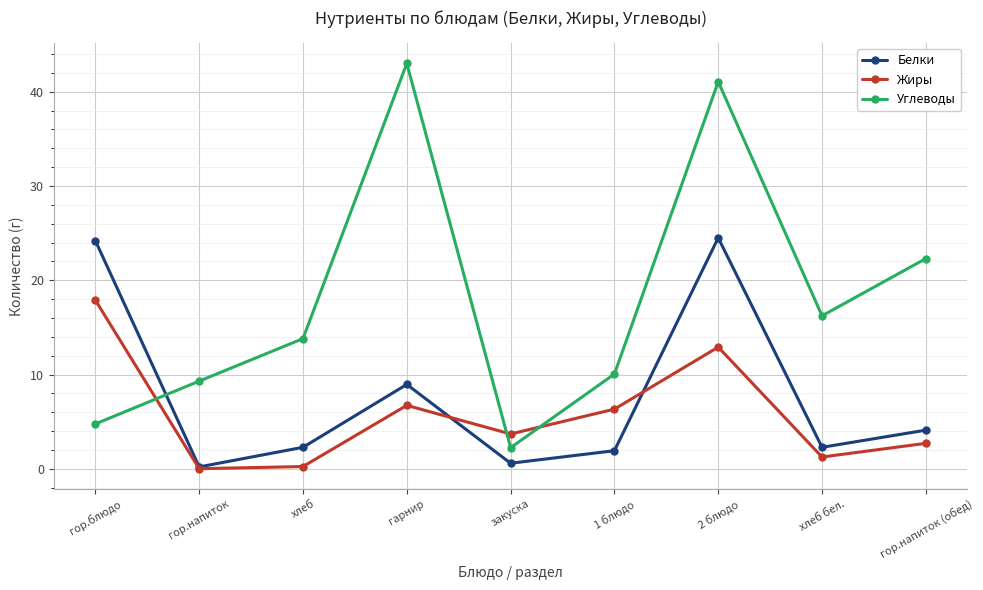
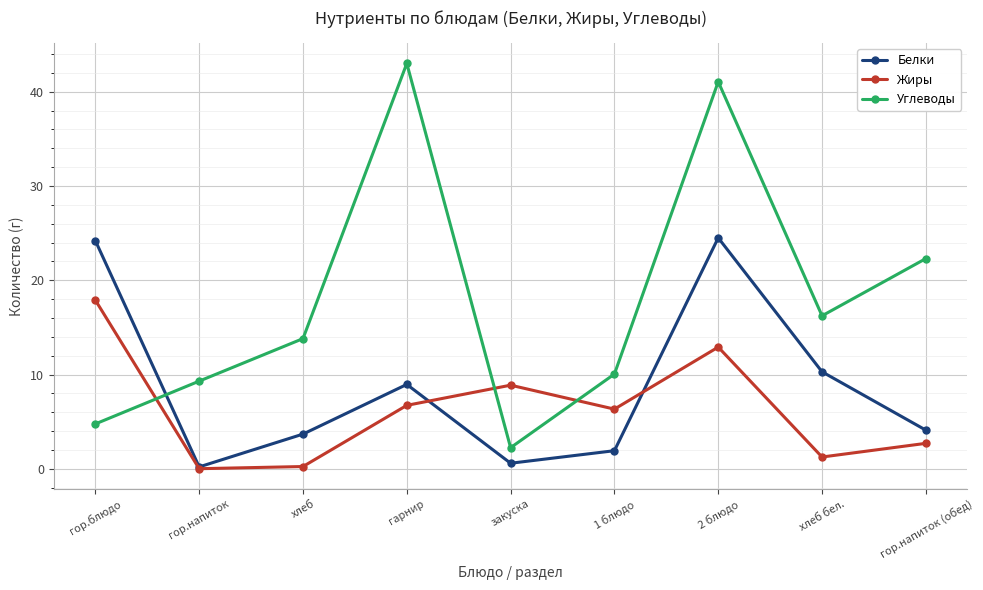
  {
    "Белки": {
      "гор.блюдо": 24,
-     "хлеб": 2,
+     "хлеб": 4,
      "гарнир": 9,
      "закуска": 1,
      "1 блюдо": 2,
      "2 блюдо": 25,
-     "хлеб бел.": 2,
+     "хлеб бел.": 10,
      "гор.напиток (обед)": 4
    },
    "Жиры": {
      "гор.блюдо": 18,
      "хлеб": 0,
      "гарнир": 7,
-     "закуска": 4,
+     "закуска": 9,
      "1 блюдо": 6,
      "2 блюдо": 13,
      "хлеб бел.": 1,
      "гор.напиток (обед)": 3
    },
    "Углеводы": {
      "гор.блюдо": 5,
      "гор.напиток": 9,
      "хлеб": 14,
      "гарнир": 43,
      "закуска": 2,
      "1 блюдо": 10,
      "2 блюдо": 41,
      "хлеб бел.": 16,
      "гор.напиток (обед)": 22
    }
  }
